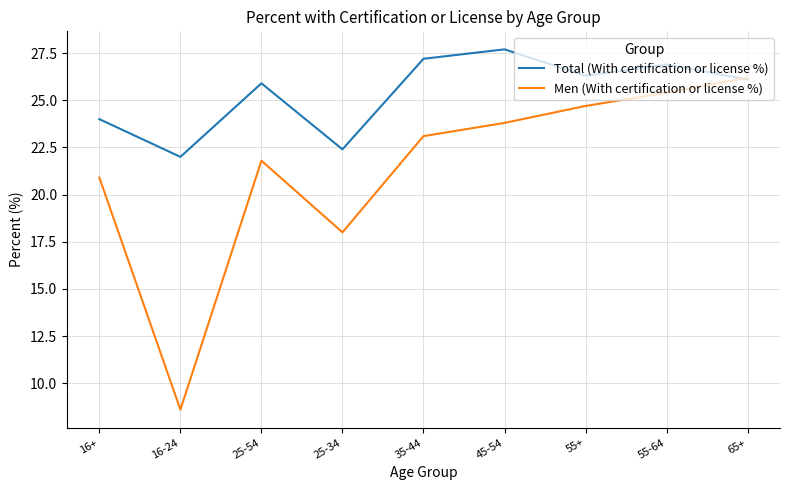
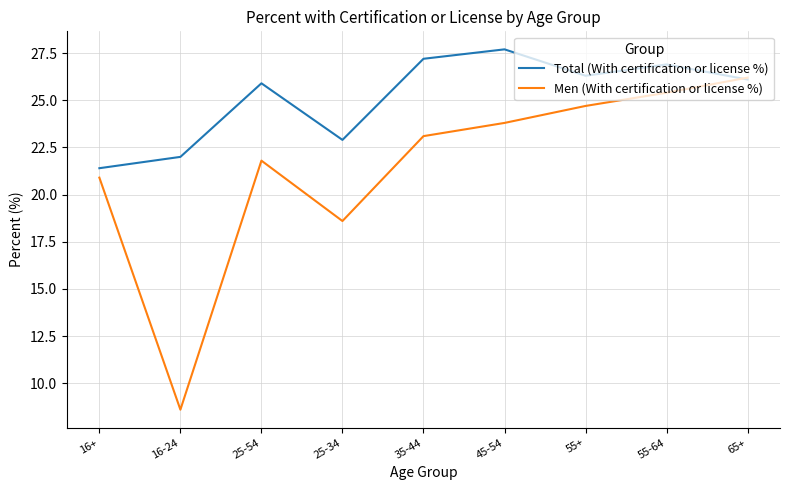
  {
    "Total (With certification or license %)": {
-     "16+": 24.0,
+     "16+": 21.4,
      "16-24": 22.0,
      "25-54": 25.9,
-     "25-34": 22.4,
+     "25-34": 22.9,
      "35-44": 27.2,
      "45-54": 27.7
    },
    "Men (With certification or license %)": {
      "16+": 20.9,
      "16-24": 8.6,
      "25-54": 21.8,
-     "25-34": 18.0,
+     "25-34": 18.6,
      "35-44": 23.1,
      "45-54": 23.8,
      "55+": 24.7
    }
  }
